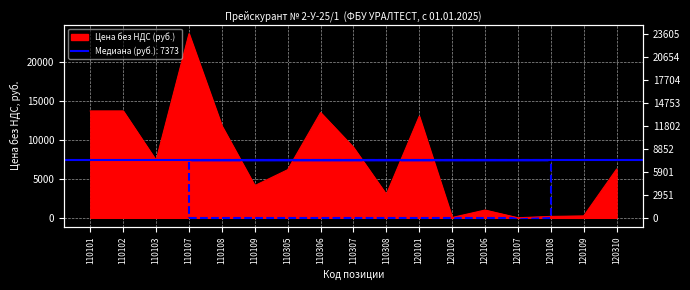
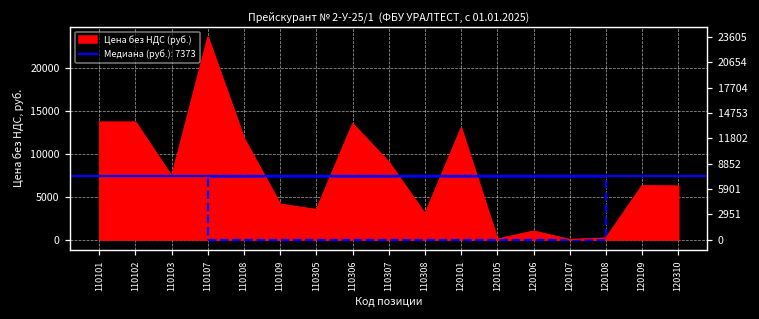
  {
    "110101": 14000,
    "110102": 14000,
    "110103": 7000,
    "110107": 24000,
    "110108": 12000,
    "110109": 4000,
-   "110305": 6000,
+   "110305": 4000,
    "110306": 14000,
    "110307": 9000,
    "110308": 3000,
    "120101": 13000,
    "120105": 0,
    "120106": 1000,
    "120107": 0,
    "120108": 0,
-   "120109": 0,
+   "120109": 6000,
    "120310": 6000
  }
